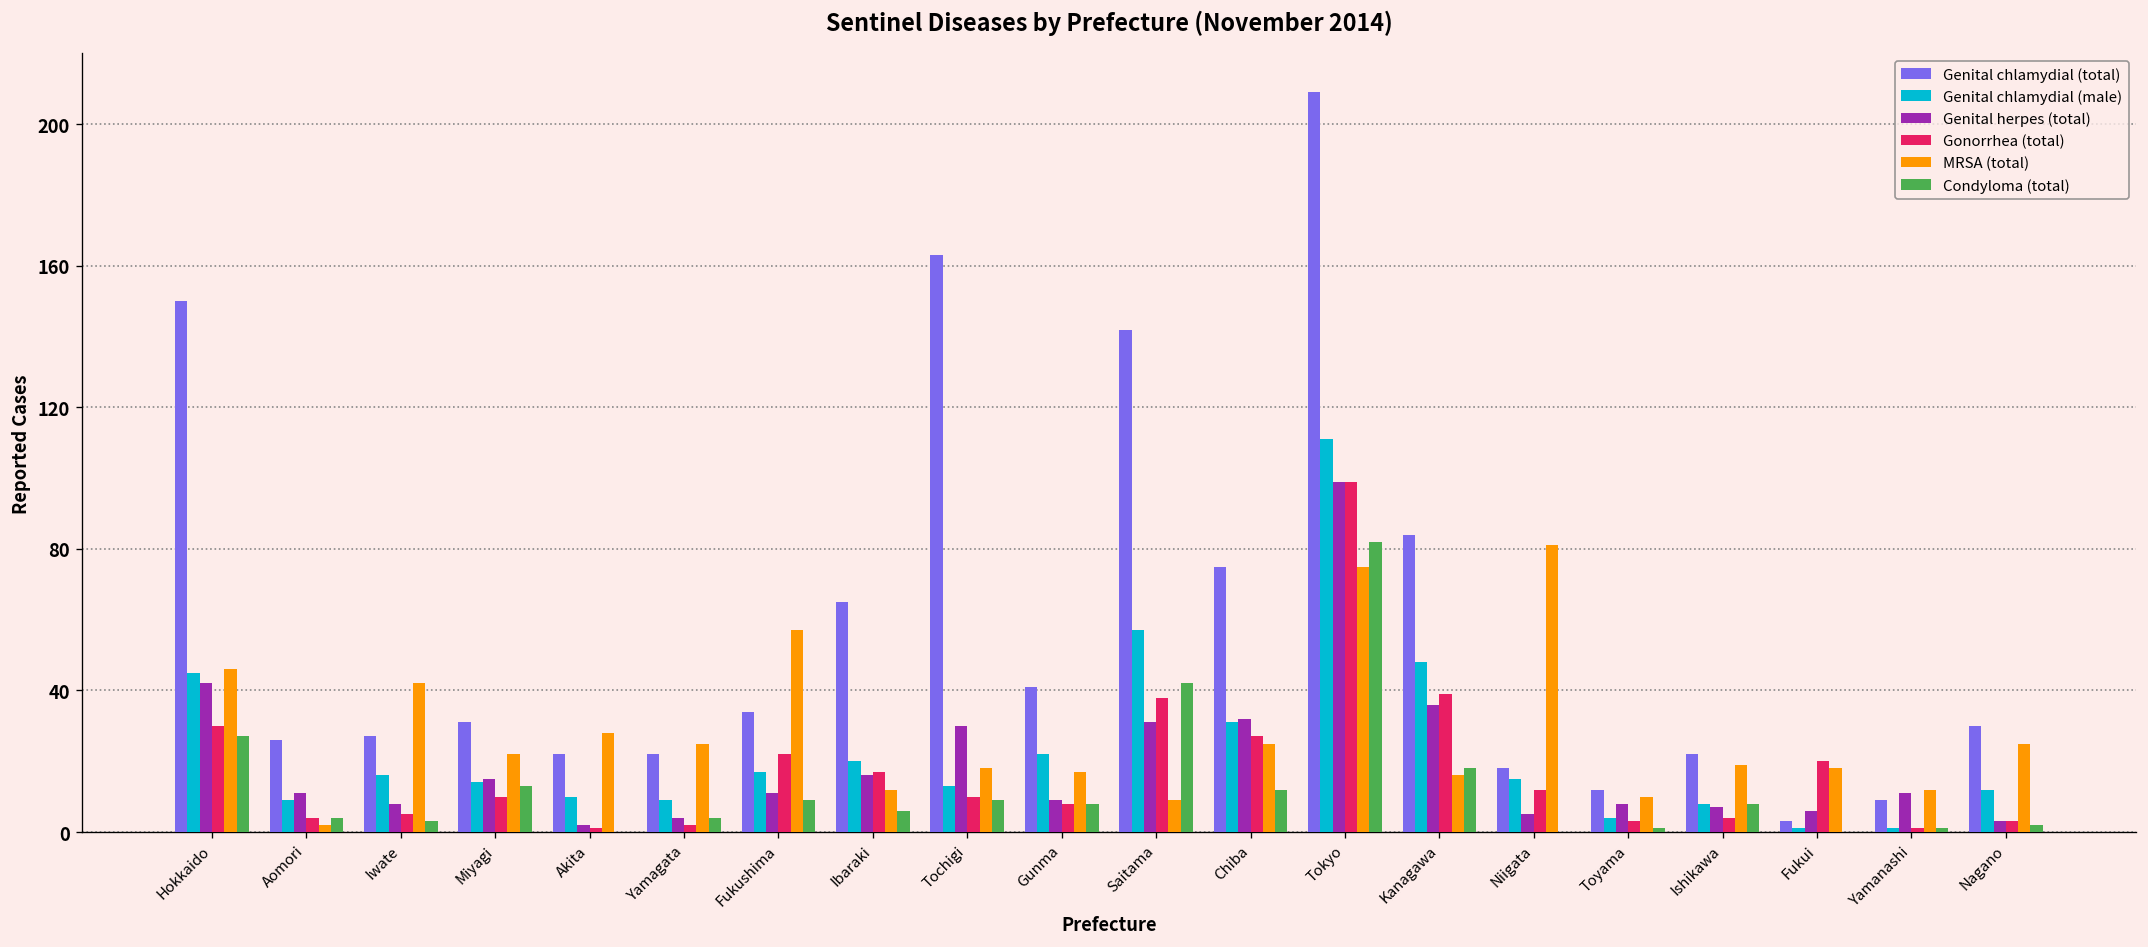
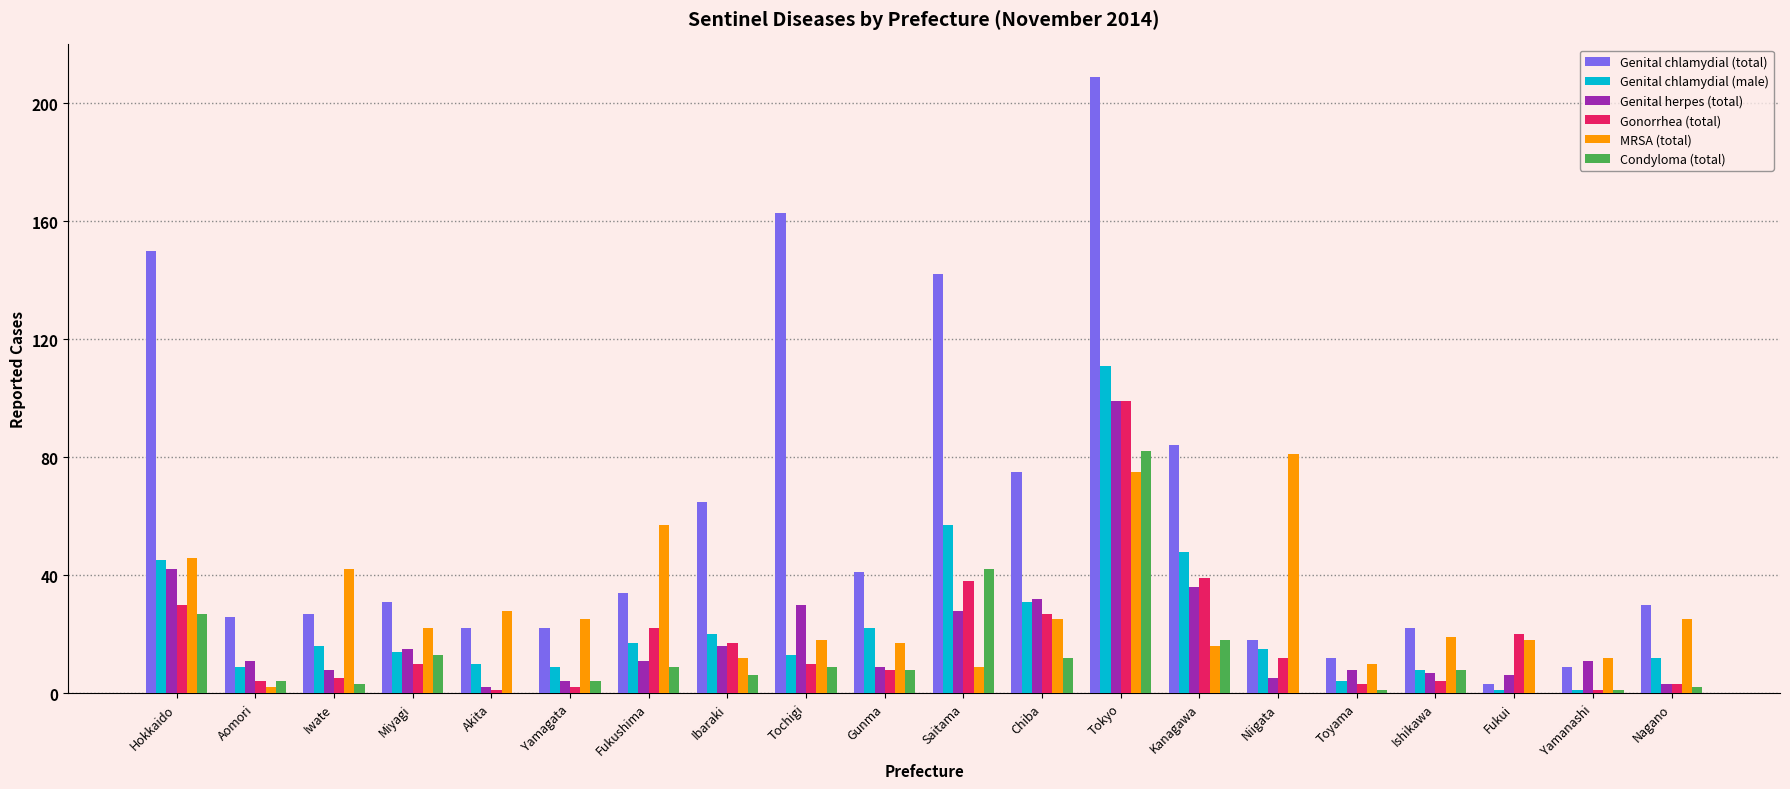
  {
    "Genital chlamydial (total)": {
      "Hokkaido": 150,
      "Aomori": 26,
      "Iwate": 27,
      "Miyagi": 31,
      "Akita": 22,
      "Yamagata": 22,
      "Fukushima": 34,
      "Ibaraki": 65,
      "Tochigi": 163,
      "Gunma": 41,
      "Saitama": 142,
      "Chiba": 75,
      "Tokyo": 209,
      "Kanagawa": 84,
      "Niigata": 18,
      "Toyama": 12,
      "Ishikawa": 22,
      "Fukui": 3,
      "Yamanashi": 9,
      "Nagano": 30
    },
    "Genital chlamydial (male)": {
      "Hokkaido": 45,
      "Aomori": 9,
      "Iwate": 16,
      "Miyagi": 14,
      "Akita": 10,
      "Yamagata": 9,
      "Fukushima": 17,
      "Ibaraki": 20,
      "Tochigi": 13,
      "Gunma": 22,
      "Saitama": 57,
      "Chiba": 31,
      "Tokyo": 111,
      "Kanagawa": 48,
      "Niigata": 15,
      "Toyama": 4,
      "Ishikawa": 8,
      "Fukui": 1,
      "Yamanashi": 1,
      "Nagano": 12
    },
    "Genital herpes (total)": {
      "Hokkaido": 42,
      "Aomori": 11,
      "Iwate": 8,
      "Miyagi": 15,
      "Akita": 2,
      "Yamagata": 4,
      "Fukushima": 11,
      "Ibaraki": 16,
      "Tochigi": 30,
      "Gunma": 9,
-     "Saitama": 31,
+     "Saitama": 28,
      "Chiba": 32,
      "Tokyo": 99,
      "Kanagawa": 36,
      "Niigata": 5,
      "Toyama": 8,
      "Ishikawa": 7,
      "Fukui": 6,
      "Yamanashi": 11,
      "Nagano": 3
    },
    "Gonorrhea (total)": {
      "Hokkaido": 30,
      "Aomori": 4,
      "Iwate": 5,
      "Miyagi": 10,
      "Akita": 1,
      "Yamagata": 2,
      "Fukushima": 22,
      "Ibaraki": 17,
      "Tochigi": 10,
      "Gunma": 8,
      "Saitama": 38,
      "Chiba": 27,
      "Tokyo": 99,
      "Kanagawa": 39,
      "Niigata": 12,
      "Toyama": 3,
      "Ishikawa": 4,
      "Fukui": 20,
      "Yamanashi": 1,
      "Nagano": 3
    },
    "MRSA (total)": {
      "Hokkaido": 46,
      "Aomori": 2,
      "Iwate": 42,
      "Miyagi": 22,
      "Akita": 28,
      "Yamagata": 25,
      "Fukushima": 57,
      "Ibaraki": 12,
      "Tochigi": 18,
      "Gunma": 17,
      "Saitama": 9,
      "Chiba": 25,
      "Tokyo": 75,
      "Kanagawa": 16,
      "Niigata": 81,
      "Toyama": 10,
      "Ishikawa": 19,
      "Fukui": 18,
      "Yamanashi": 12,
      "Nagano": 25
    },
    "Condyloma (total)": {
      "Hokkaido": 27,
      "Aomori": 4,
      "Iwate": 3,
      "Miyagi": 13,
      "Akita": 0,
      "Yamagata": 4,
      "Fukushima": 9,
      "Ibaraki": 6,
      "Tochigi": 9,
      "Gunma": 8,
      "Saitama": 42,
      "Chiba": 12,
      "Tokyo": 82,
      "Kanagawa": 18,
      "Niigata": 0,
      "Toyama": 1,
      "Ishikawa": 8,
      "Fukui": 0,
      "Yamanashi": 1,
      "Nagano": 2
    }
  }
